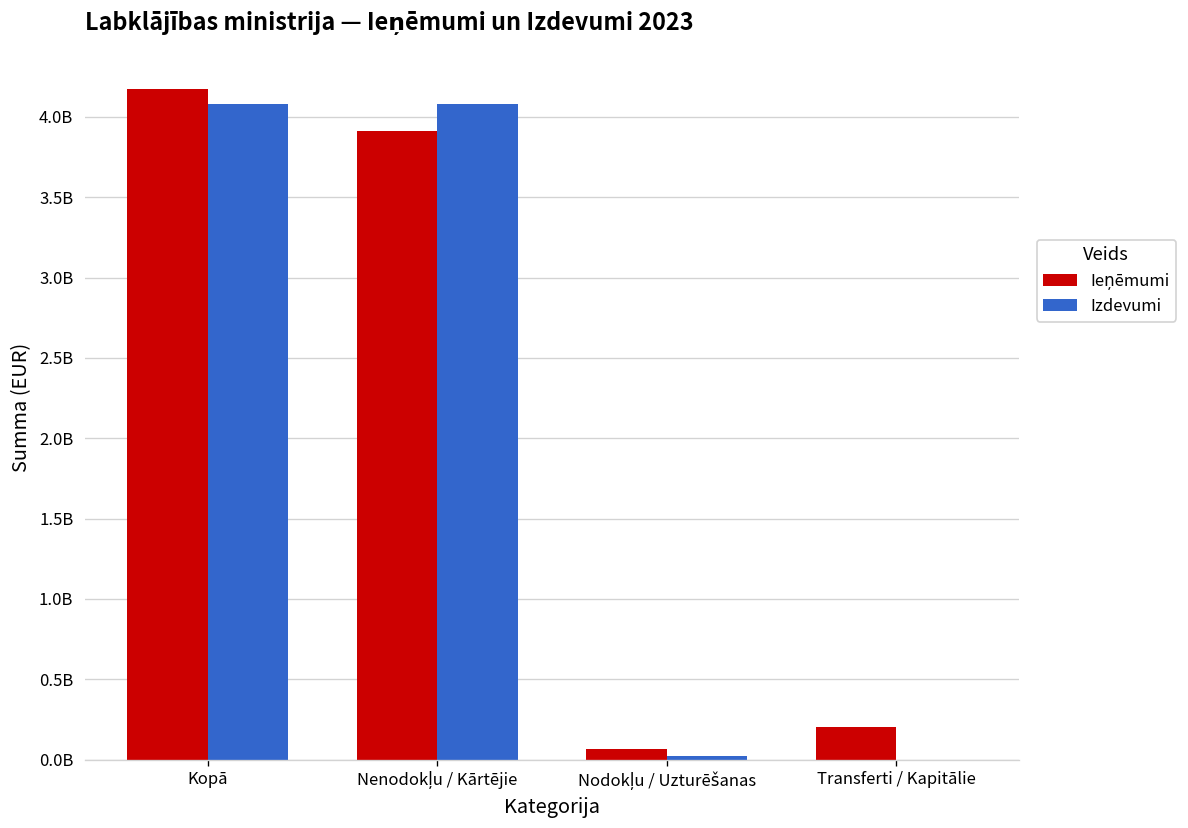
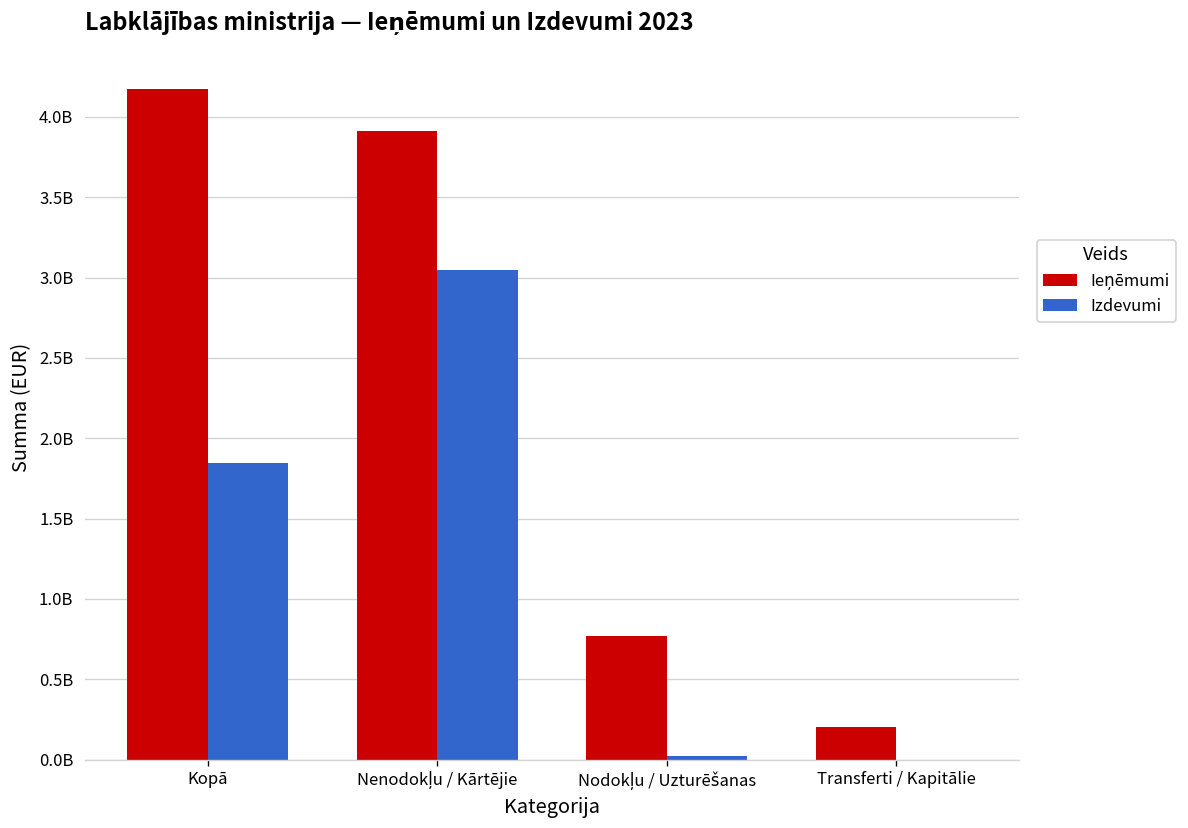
  {
    "Ieņēmumi": {
      "Kopā": 4170000000,
      "Nenodokļu / Kārtējie": 3910000000,
-     "Nodokļu / Uzturēšanas": 70000000,
+     "Nodokļu / Uzturēšanas": 770000000,
      "Transferti / Kapitālie": 200000000
    },
    "Izdevumi": {
-     "Kopā": 4080000000,
-     "Nenodokļu / Kārtējie": 4080000000,
+     "Kopā": 1840000000,
+     "Nenodokļu / Kārtējie": 3050000000,
      "Nodokļu / Uzturēšanas": 20000000
    }
  }
